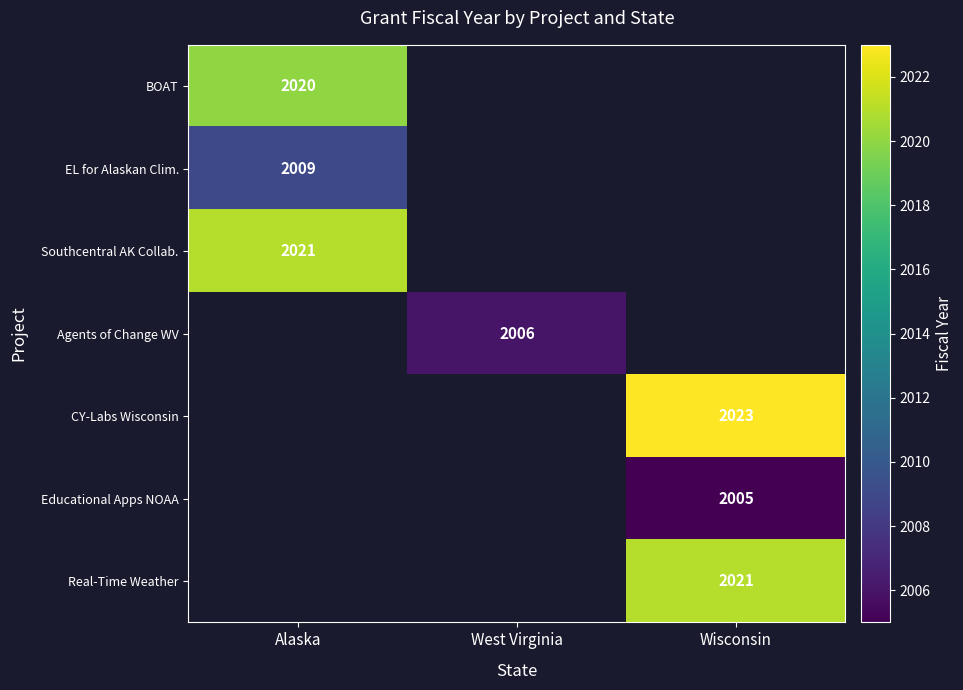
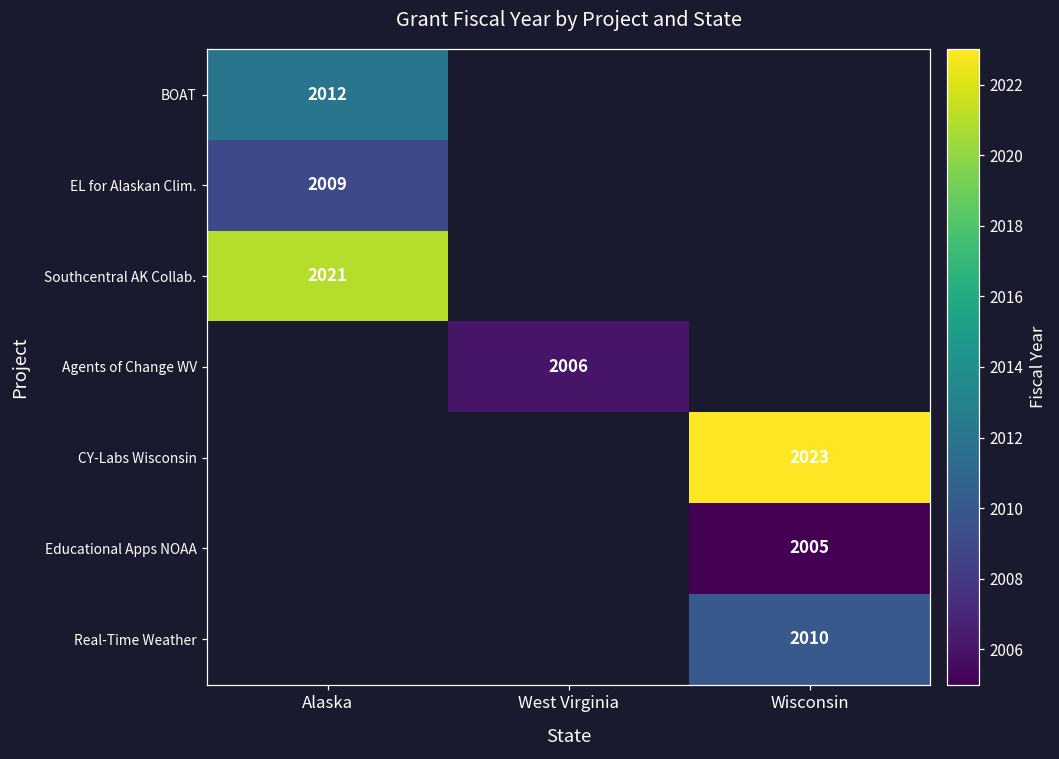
  {
    "BOAT": {
-     "Alaska": 2020
+     "Alaska": 2012
    },
    "EL for Alaskan Clim.": {
      "Alaska": 2009
    },
    "Southcentral AK Collab.": {
      "Alaska": 2021
    },
    "Agents of Change WV": {
      "West Virginia": 2006
    },
    "CY-Labs Wisconsin": {
      "Wisconsin": 2023
    },
    "Educational Apps NOAA": {
      "Wisconsin": 2005
    },
    "Real-Time Weather": {
-     "Wisconsin": 2021
+     "Wisconsin": 2010
    }
  }
